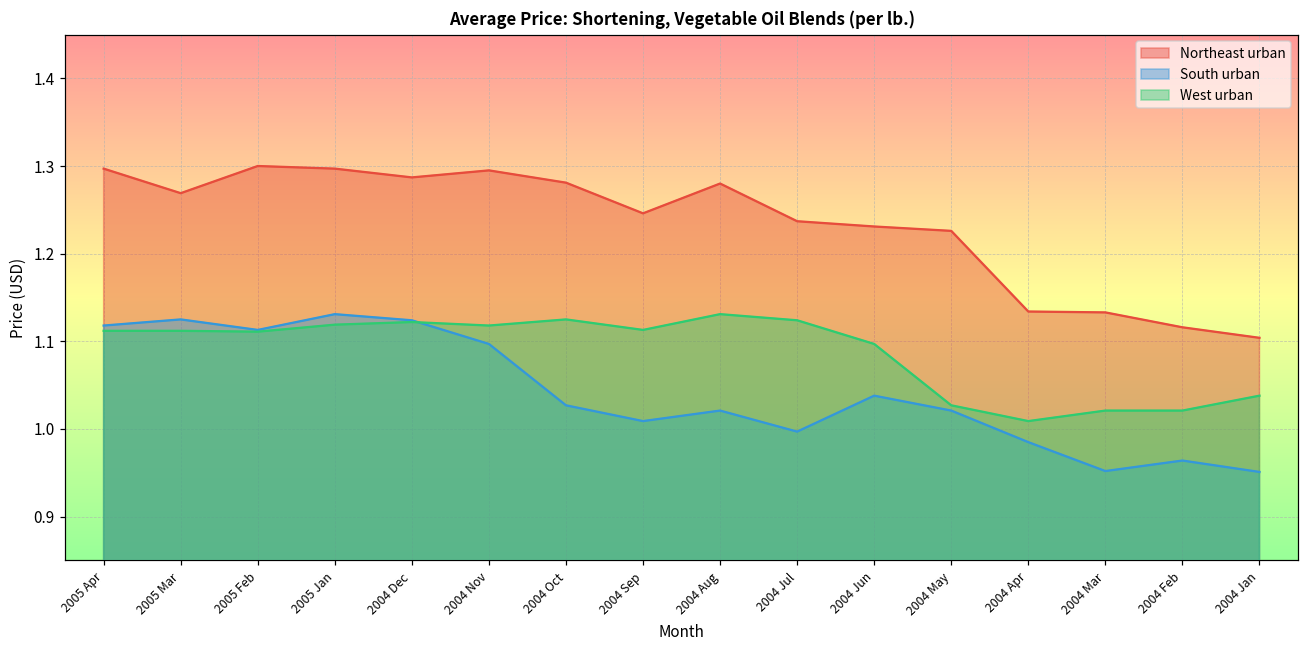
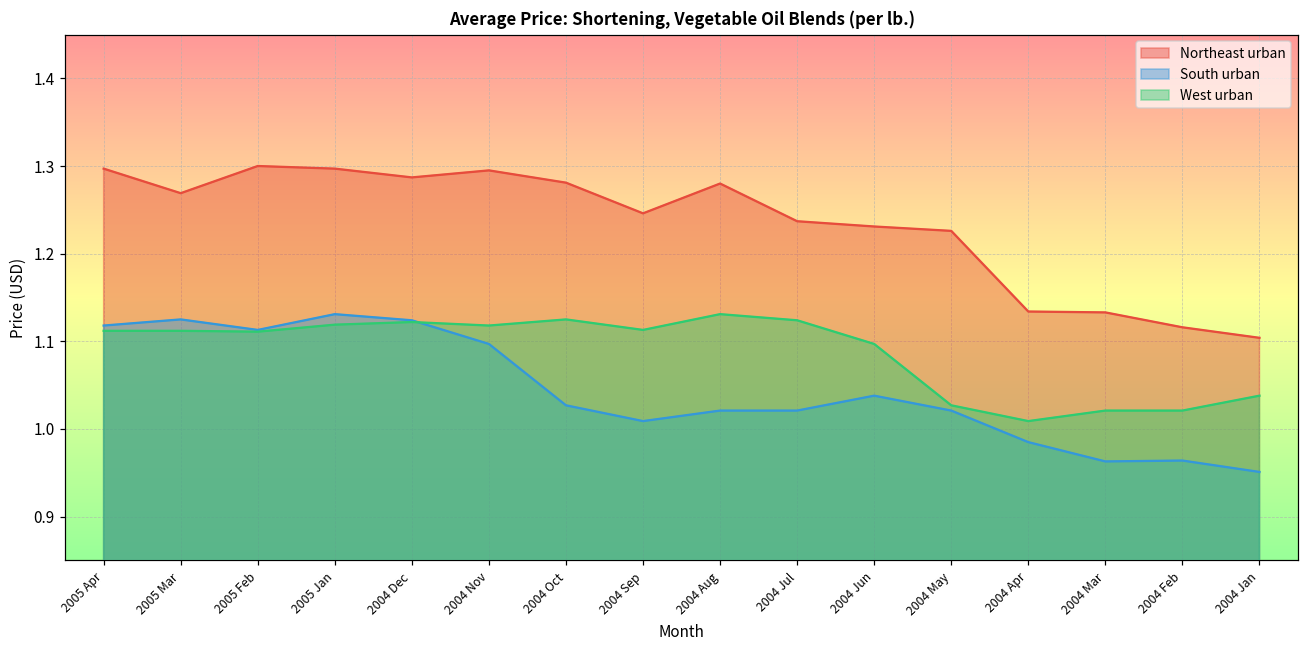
  {
    "Northeast urban": {
      "2005 Apr": 1.30,
      "2005 Mar": 1.27,
      "2005 Feb": 1.30,
      "2005 Jan": 1.30,
      "2004 Dec": 1.29,
      "2004 Nov": 1.30,
      "2004 Oct": 1.28,
      "2004 Sep": 1.25,
      "2004 Aug": 1.28,
      "2004 Jul": 1.24,
      "2004 Jun": 1.23,
      "2004 May": 1.23,
      "2004 Apr": 1.13,
      "2004 Mar": 1.13,
      "2004 Feb": 1.12,
      "2004 Jan": 1.10
    },
    "South urban": {
      "2005 Apr": 1.12,
      "2005 Mar": 1.13,
      "2005 Jan": 1.13,
      "2004 Nov": 1.10,
      "2004 Oct": 1.03,
      "2004 Sep": 1.01,
      "2004 Aug": 1.02,
-     "2004 Jul": 1.00,
+     "2004 Jul": 1.02,
      "2004 Jun": 1.04,
      "2004 May": 1.02,
      "2004 Apr": 0.99,
-     "2004 Mar": 0.95,
+     "2004 Mar": 0.96,
      "2004 Feb": 0.96,
      "2004 Jan": 0.95
    },
    "West urban": {
      "2005 Apr": 1.11,
      "2005 Mar": 1.11,
      "2005 Jan": 1.12,
      "2004 Nov": 1.12,
      "2004 Oct": 1.13,
      "2004 Sep": 1.11,
      "2004 Aug": 1.13,
      "2004 Jul": 1.12,
      "2004 Jun": 1.10,
      "2004 May": 1.03,
      "2004 Apr": 1.01,
      "2004 Mar": 1.02,
      "2004 Feb": 1.02,
      "2004 Jan": 1.04
    }
  }
